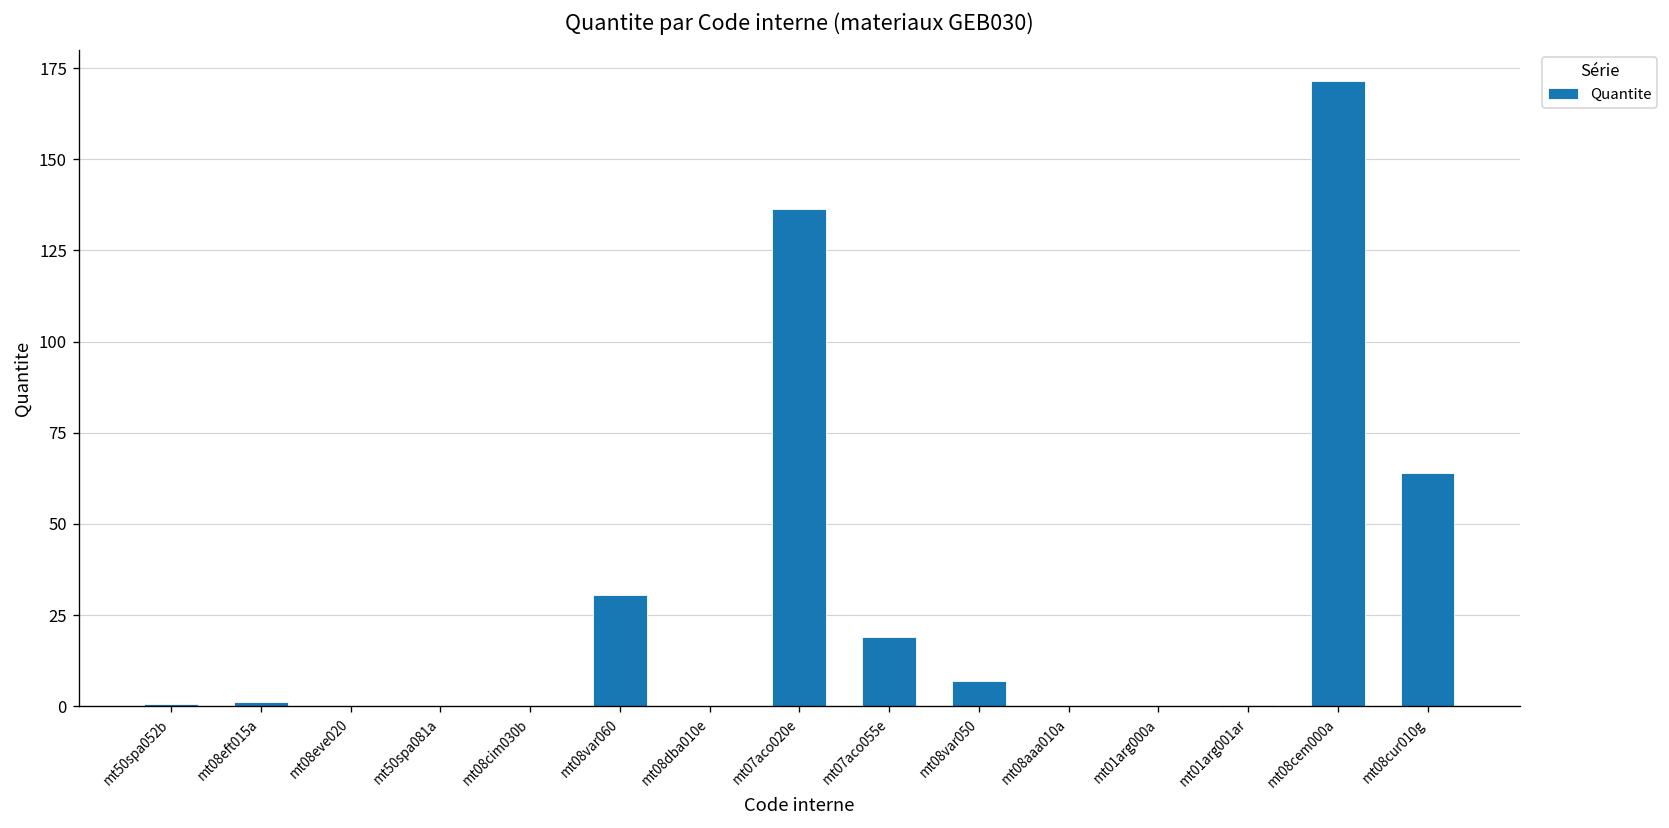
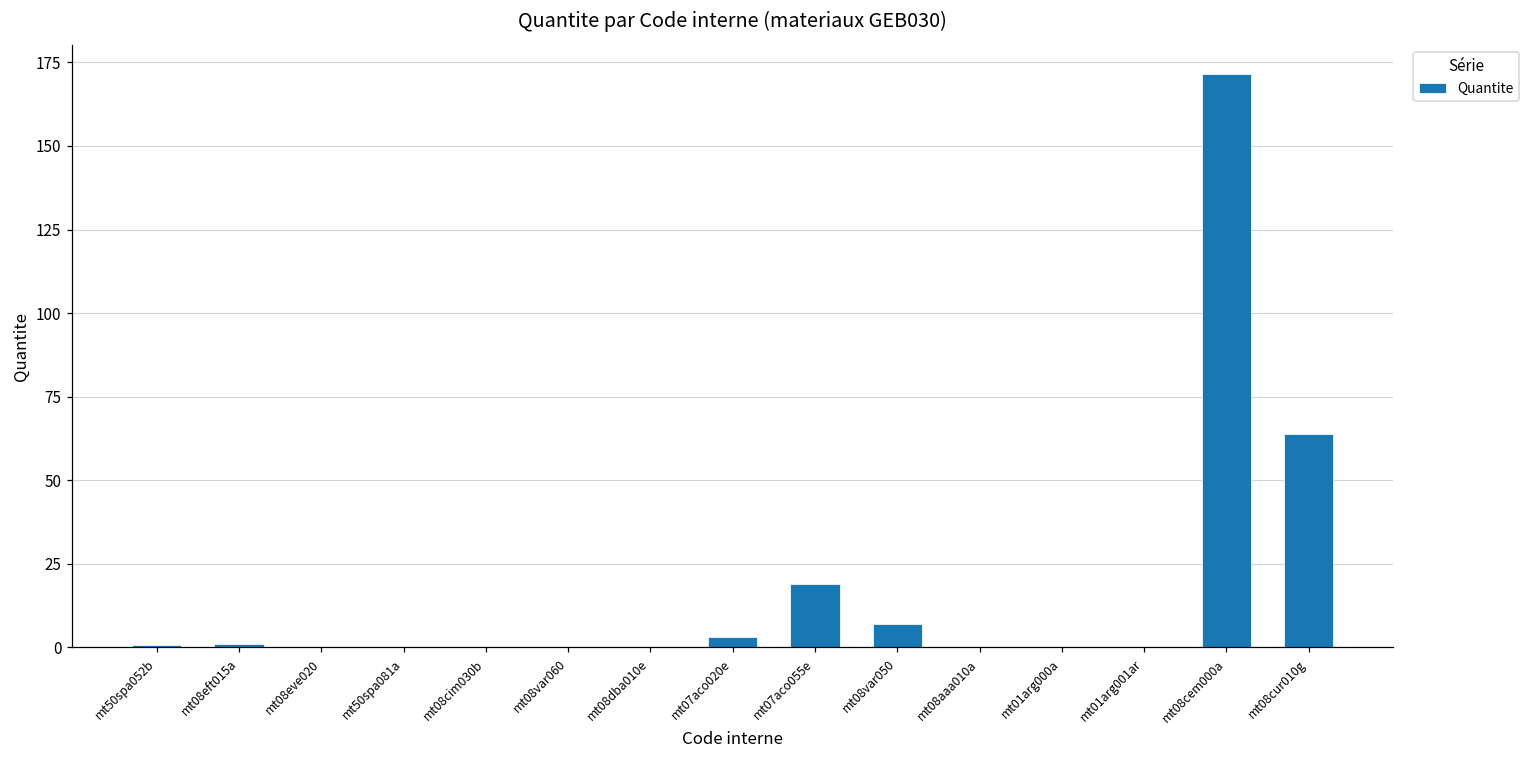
  {
    "mt08eft015a": 1,
-   "mt08var060": 30,
-   "mt07aco020e": 136,
+   "mt08var060": 0,
+   "mt07aco020e": 3,
    "mt07aco055e": 19,
    "mt08var050": 7,
    "mt08cem000a": 171,
    "mt08cur010g": 64
  }
